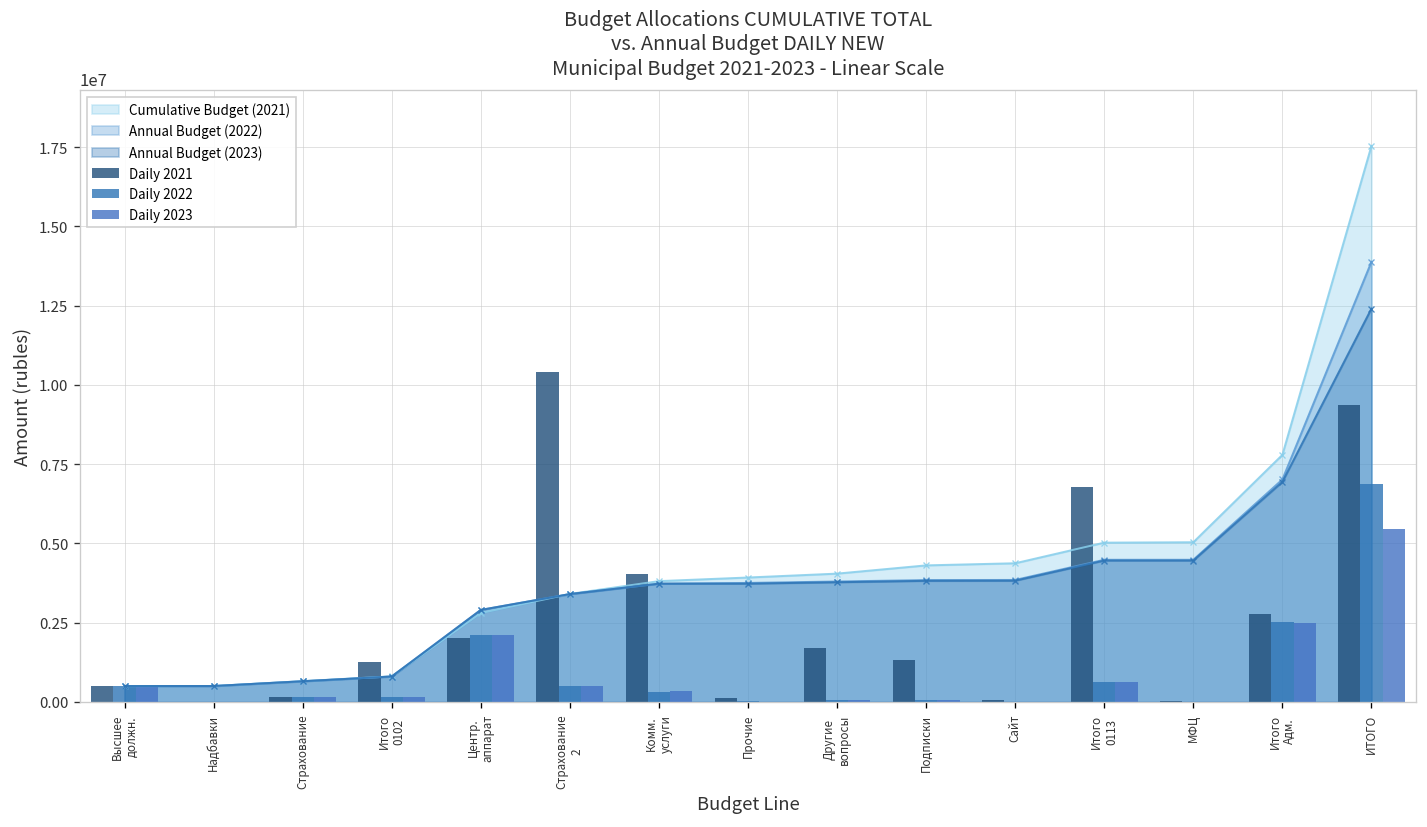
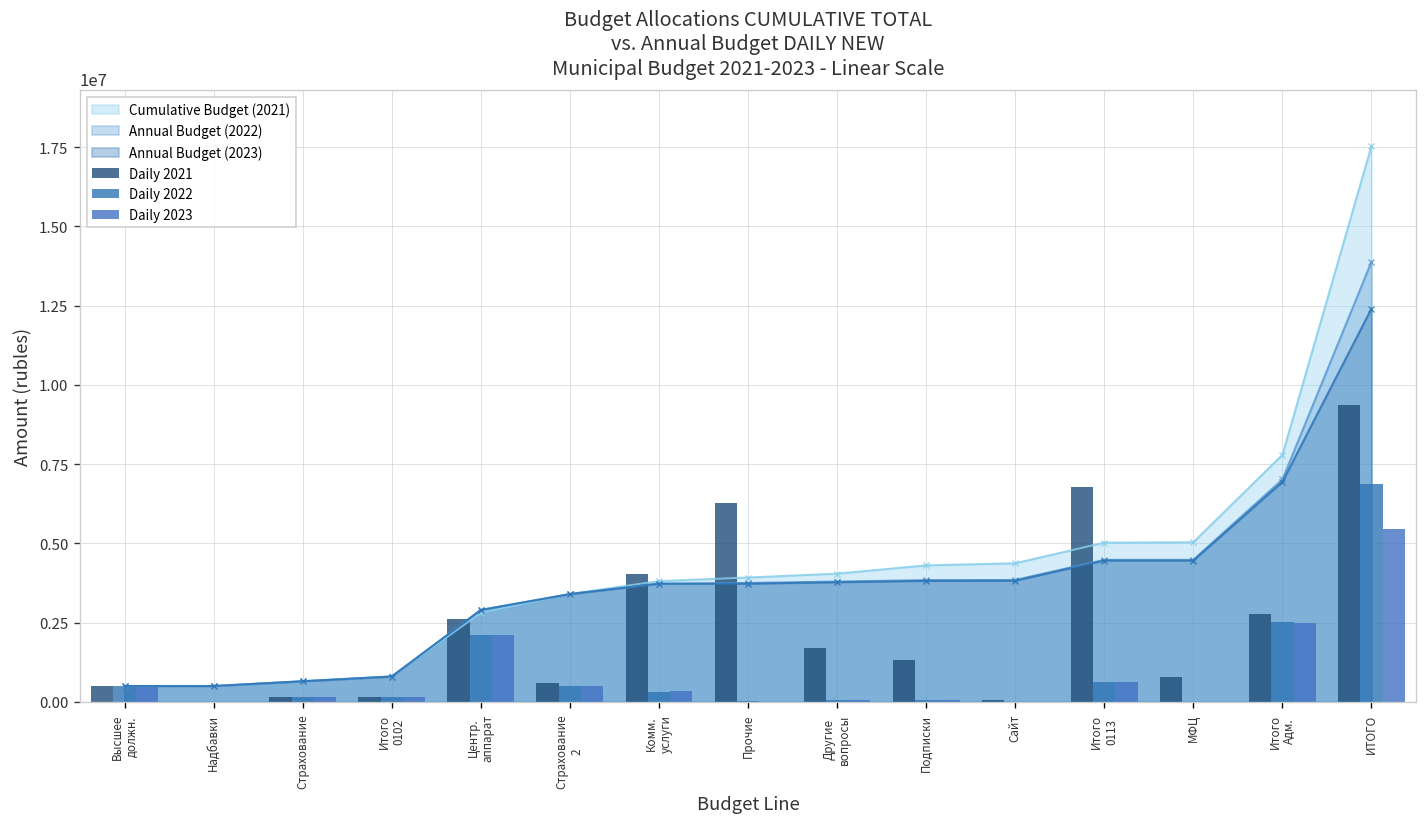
  {
    "Daily 2021": {
      "Высшее должн.": 500000,
      "Страхование": 200000,
-     "Итого 0102": 1300000,
-     "Центр. аппарат": 2000000,
-     "Страхование 2": 10400000,
+     "Итого 0102": 200000,
+     "Центр. аппарат": 2600000,
+     "Страхование 2": 600000,
      "Комм. услуги": 4000000,
-     "Прочие": 100000,
+     "Прочие": 6300000,
      "Другие вопросы": 1700000,
      "Подписки": 1300000,
      "Итого 0113": 6800000,
-     "МФЦ": 0,
+     "МФЦ": 800000,
      "Итого Адм.": 2800000,
      "ИТОГО": 9400000
    }
  }
